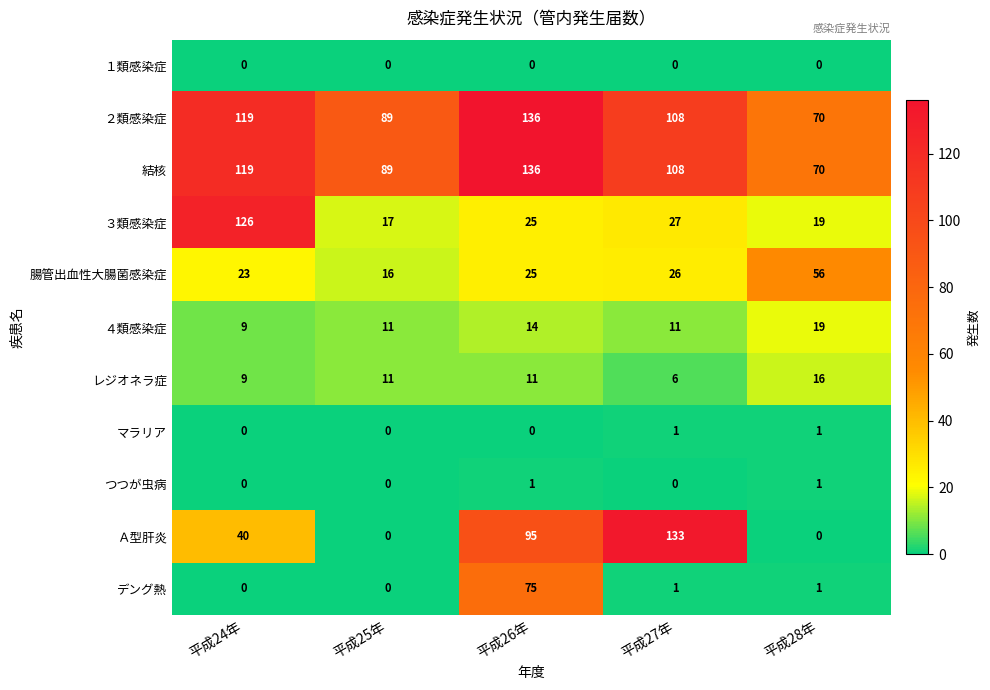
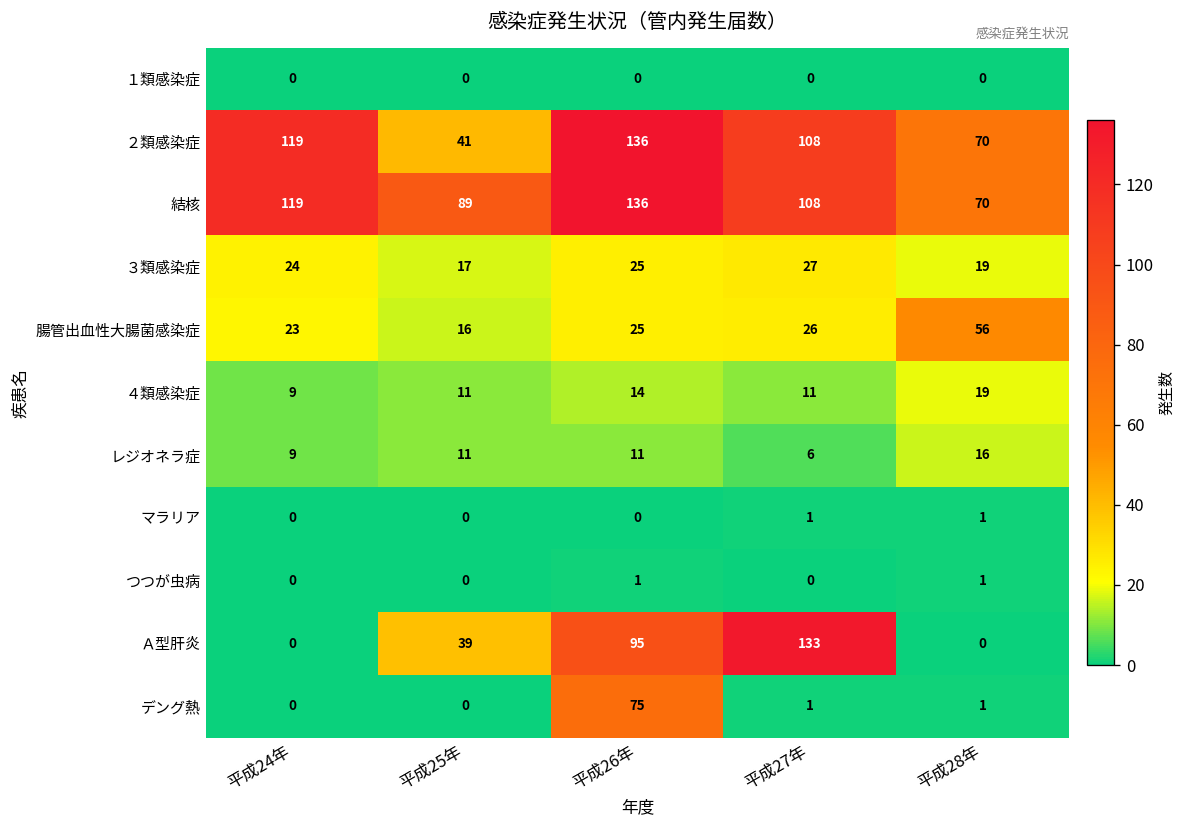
  {
    "１類感染症": {
      "平成24年": 0,
      "平成25年": 0,
      "平成26年": 0,
      "平成27年": 0,
      "平成28年": 0
    },
    "２類感染症": {
      "平成24年": 119,
-     "平成25年": 89,
+     "平成25年": 41,
      "平成26年": 136,
      "平成27年": 108,
      "平成28年": 70
    },
    "結核": {
      "平成24年": 119,
      "平成25年": 89,
      "平成26年": 136,
      "平成27年": 108,
      "平成28年": 70
    },
    "３類感染症": {
-     "平成24年": 126,
+     "平成24年": 24,
      "平成25年": 17,
      "平成26年": 25,
      "平成27年": 27,
      "平成28年": 19
    },
    "腸管出血性大腸菌感染症": {
      "平成24年": 23,
      "平成25年": 16,
      "平成26年": 25,
      "平成27年": 26,
      "平成28年": 56
    },
    "４類感染症": {
      "平成24年": 9,
      "平成25年": 11,
      "平成26年": 14,
      "平成27年": 11,
      "平成28年": 19
    },
    "レジオネラ症": {
      "平成24年": 9,
      "平成25年": 11,
      "平成26年": 11,
      "平成27年": 6,
      "平成28年": 16
    },
    "マラリア": {
      "平成24年": 0,
      "平成25年": 0,
      "平成26年": 0,
      "平成27年": 1,
      "平成28年": 1
    },
    "つつが虫病": {
      "平成24年": 0,
      "平成25年": 0,
      "平成26年": 1,
      "平成27年": 0,
      "平成28年": 1
    },
    "Ａ型肝炎": {
-     "平成24年": 40,
-     "平成25年": 0,
+     "平成24年": 0,
+     "平成25年": 39,
      "平成26年": 95,
      "平成27年": 133,
      "平成28年": 0
    },
    "デング熱": {
      "平成24年": 0,
      "平成25年": 0,
      "平成26年": 75,
      "平成27年": 1,
      "平成28年": 1
    }
  }
